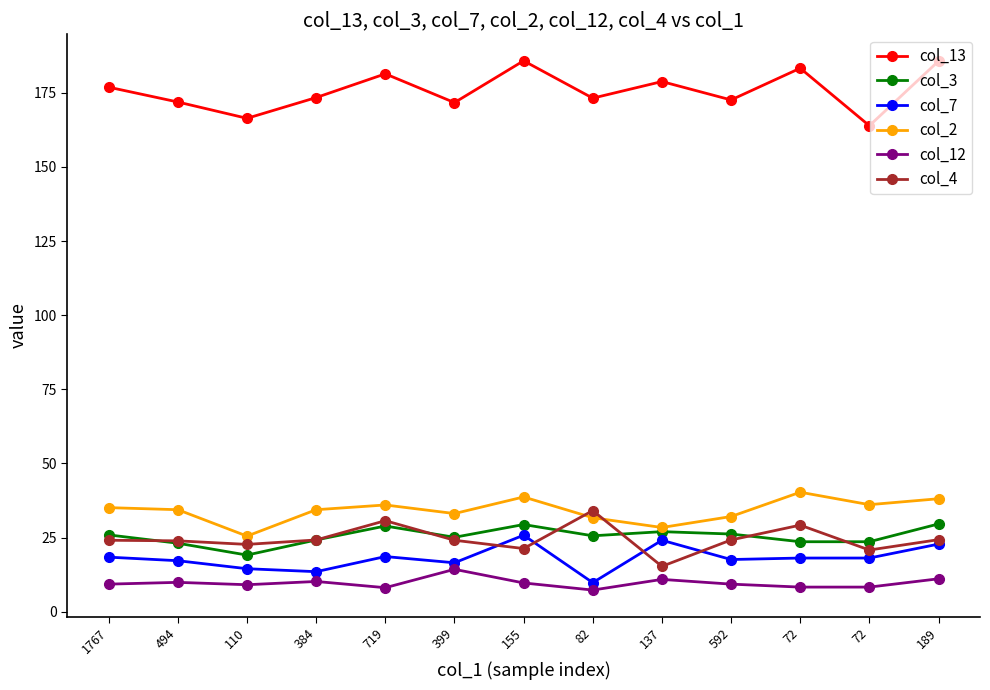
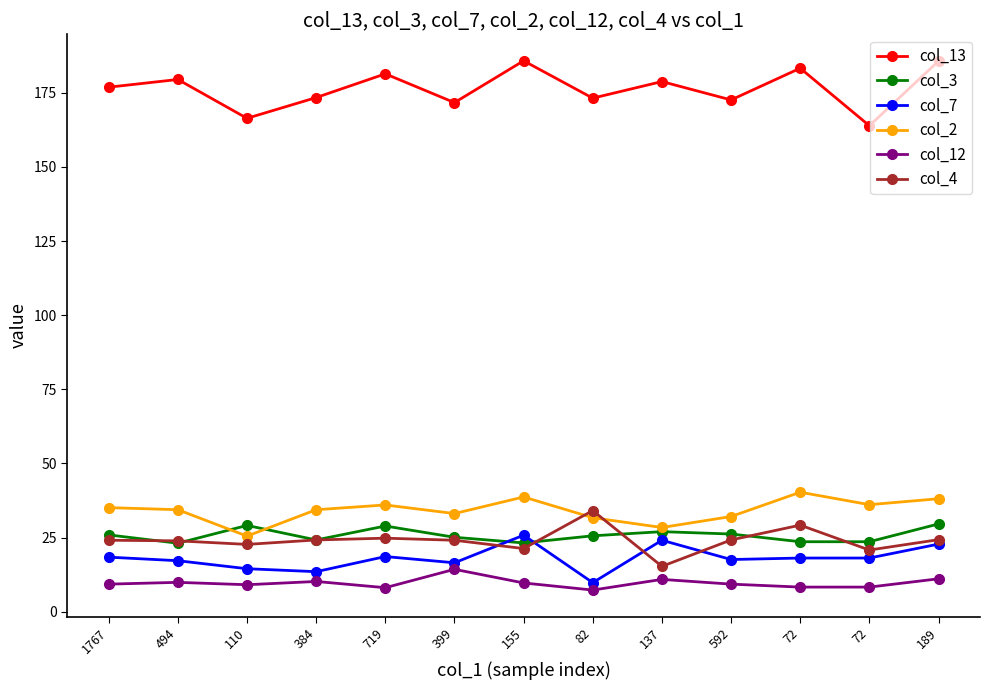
  {
    "col_13": {
      "1767": 177,
-     "494": 172,
+     "494": 180,
      "110": 166,
      "384": 173,
      "719": 181,
      "399": 172,
      "155": 186,
      "82": 173,
      "137": 179,
      "592": 173
    },
    "col_3": {
      "1767": 26,
-     "110": 19,
+     "110": 29,
      "719": 29,
      "399": 25,
-     "155": 29,
+     "155": 23,
      "82": 26,
      "137": 27,
      "592": 26,
      "189": 30
    },
    "col_7": {
      "1767": 18,
      "494": 17,
      "110": 15,
      "384": 14,
      "719": 19,
      "399": 17,
      "155": 26,
      "82": 10,
      "137": 24,
      "592": 18,
      "189": 23
    },
    "col_2": {
      "1767": 35,
      "494": 34,
      "110": 26,
      "384": 34,
      "719": 36,
      "399": 33,
      "155": 39,
      "82": 32,
      "137": 28,
      "592": 32,
      "189": 38
    },
    "col_12": {
      "1767": 9,
      "494": 10,
      "110": 9,
      "384": 10,
      "719": 8,
      "399": 14,
      "155": 10,
      "82": 7,
      "137": 11,
      "592": 9,
      "189": 11
    },
    "col_4": {
      "1767": 24,
      "110": 23,
-     "719": 31,
+     "719": 25,
      "399": 24,
      "155": 21,
      "82": 34,
      "137": 15,
      "592": 24,
      "189": 24
    }
  }
